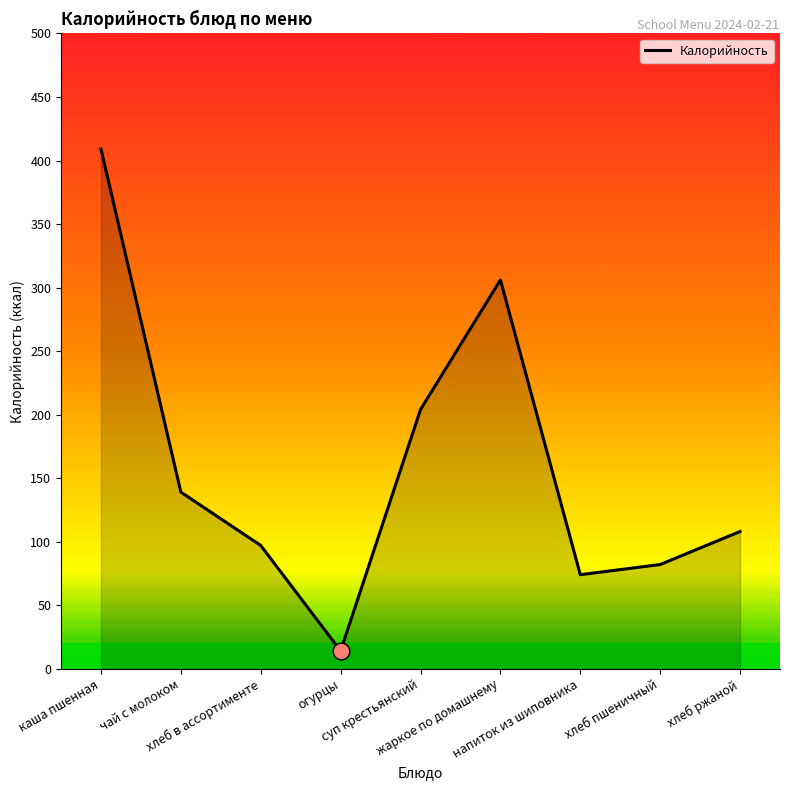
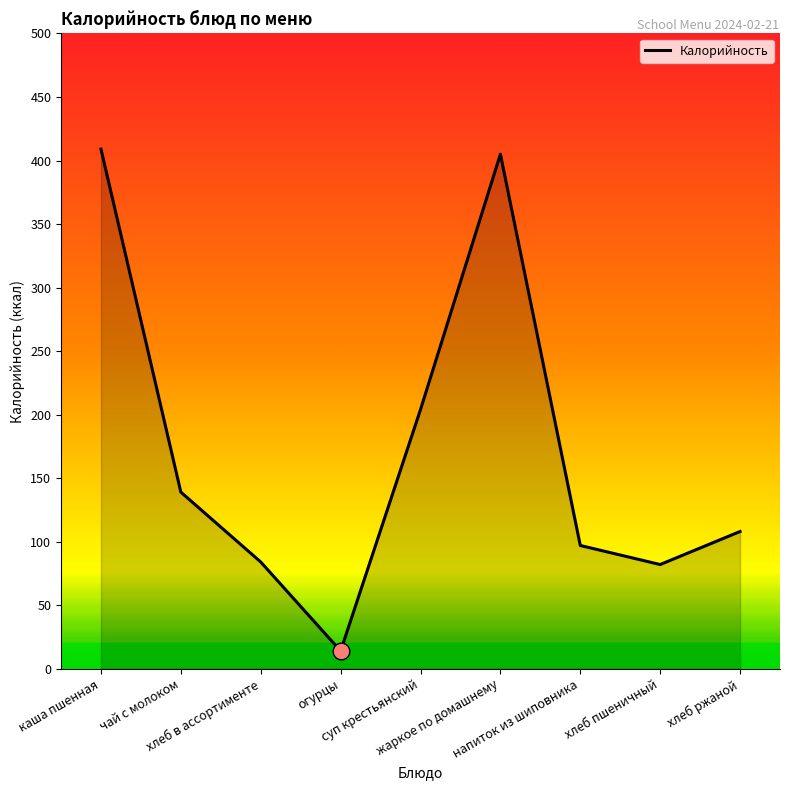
  {
    "Калорийность": {
      "каша пшенная": 409,
      "чай с молоком": 139,
-     "хлеб в ассортименте": 97,
+     "хлеб в ассортименте": 84,
      "суп крестьянский": 204,
-     "жаркое по домашнему": 306,
-     "напиток из шиповника": 74,
+     "жаркое по домашнему": 405,
+     "напиток из шиповника": 97,
      "хлеб пшеничный": 82,
      "хлеб ржаной": 108
    }
  }
